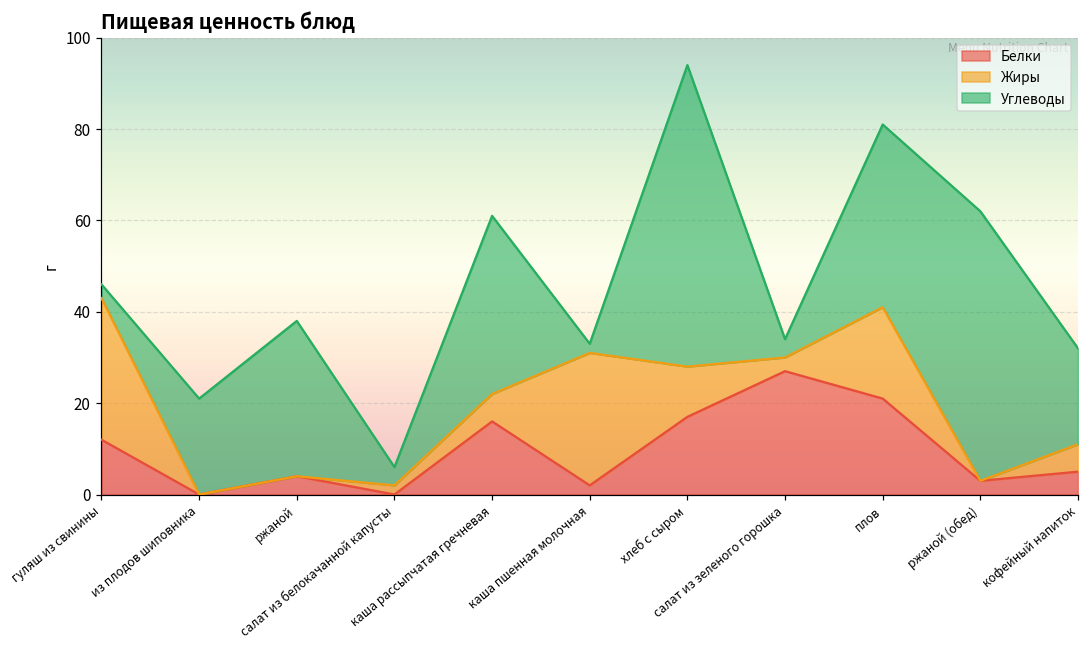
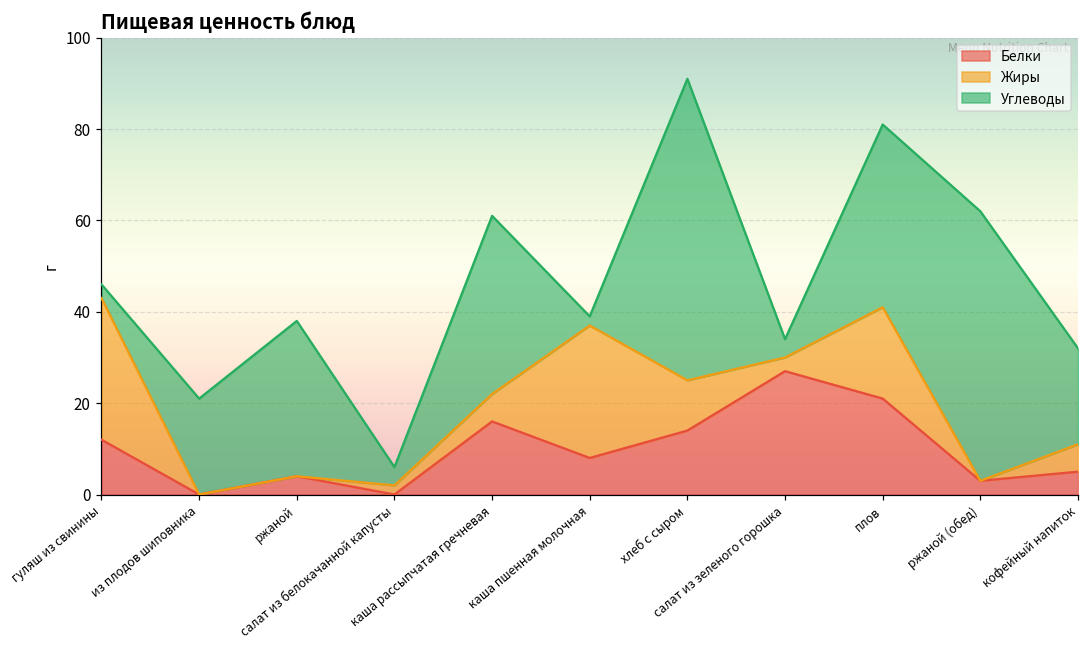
  {
    "Белки": {
      "гуляш из свинины": 12,
      "салат из белокачанной капусты": 0,
      "каша рассыпчатая гречневая": 16,
-     "каша пшенная молочная": 2,
-     "хлеб с сыром": 17,
+     "каша пшенная молочная": 8,
+     "хлеб с сыром": 14,
      "салат из зеленого горошка": 27,
      "плов": 21,
      "кофейный напиток": 5
    },
    "Жиры": {
      "гуляш из свинины": 31,
      "салат из белокачанной капусты": 2,
      "каша рассыпчатая гречневая": 6,
      "каша пшенная молочная": 29,
      "хлеб с сыром": 11,
      "салат из зеленого горошка": 3,
      "плов": 20,
      "кофейный напиток": 6
    },
    "Углеводы": {
      "гуляш из свинины": 3,
      "из плодов шиповника": 21,
      "ржаной": 34,
      "салат из белокачанной капусты": 4,
      "каша рассыпчатая гречневая": 39,
      "каша пшенная молочная": 2,
      "хлеб с сыром": 66,
      "салат из зеленого горошка": 4,
      "плов": 40,
      "ржаной (обед)": 59,
      "кофейный напиток": 21
    }
  }
